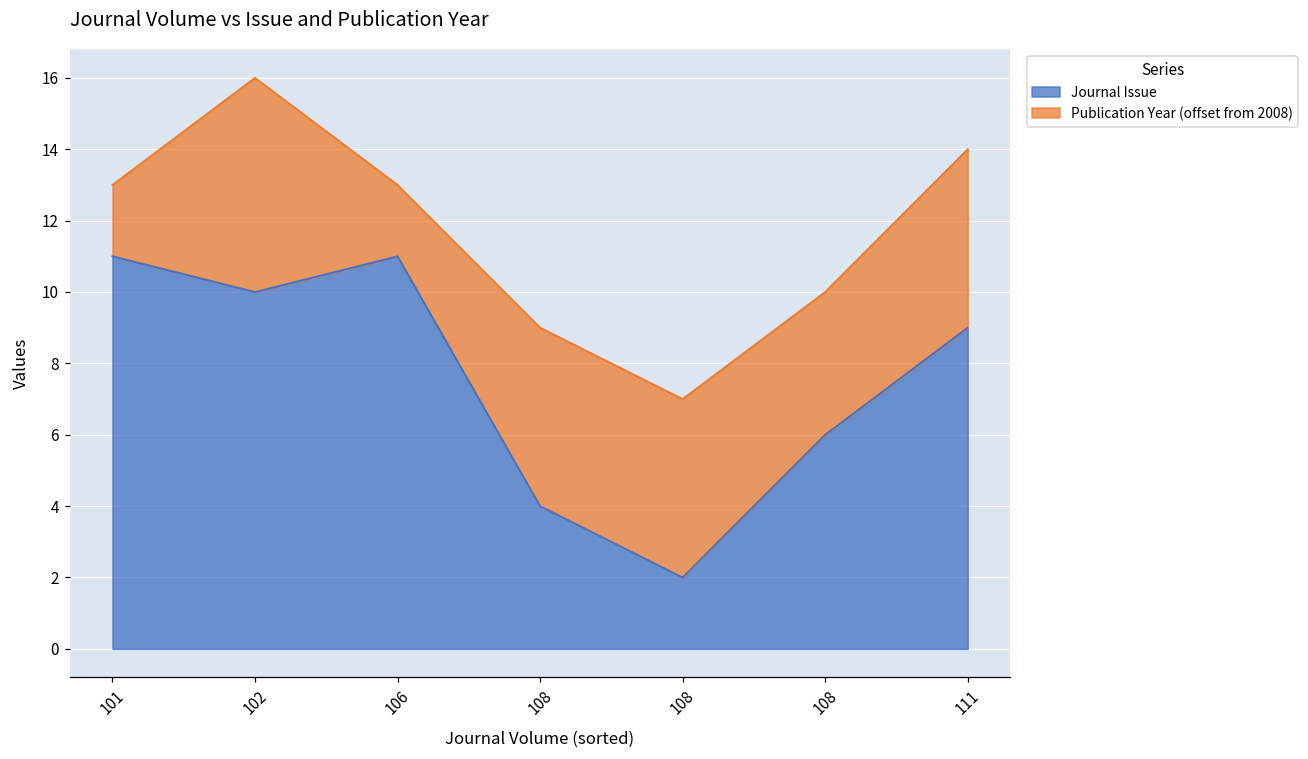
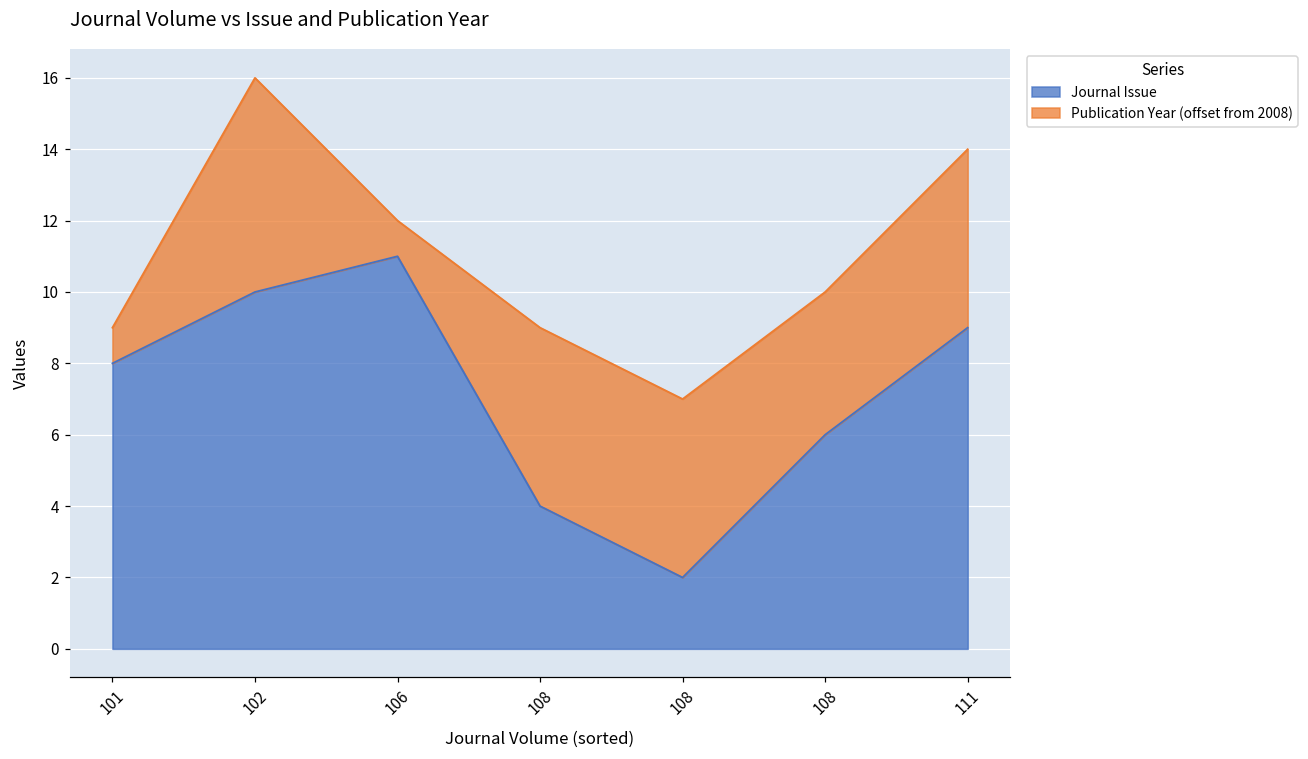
  {
    "Journal Issue": {
-     "101": 11,
+     "101": 8,
      "102": 10,
      "106": 11,
      "111": 9
    },
    "Publication Year (offset from 2008)": {
-     "101": 2.0,
+     "101": 1.0,
      "102": 6.0,
-     "106": 2.0,
+     "106": 1.0,
      "111": 5.0
    }
  }
